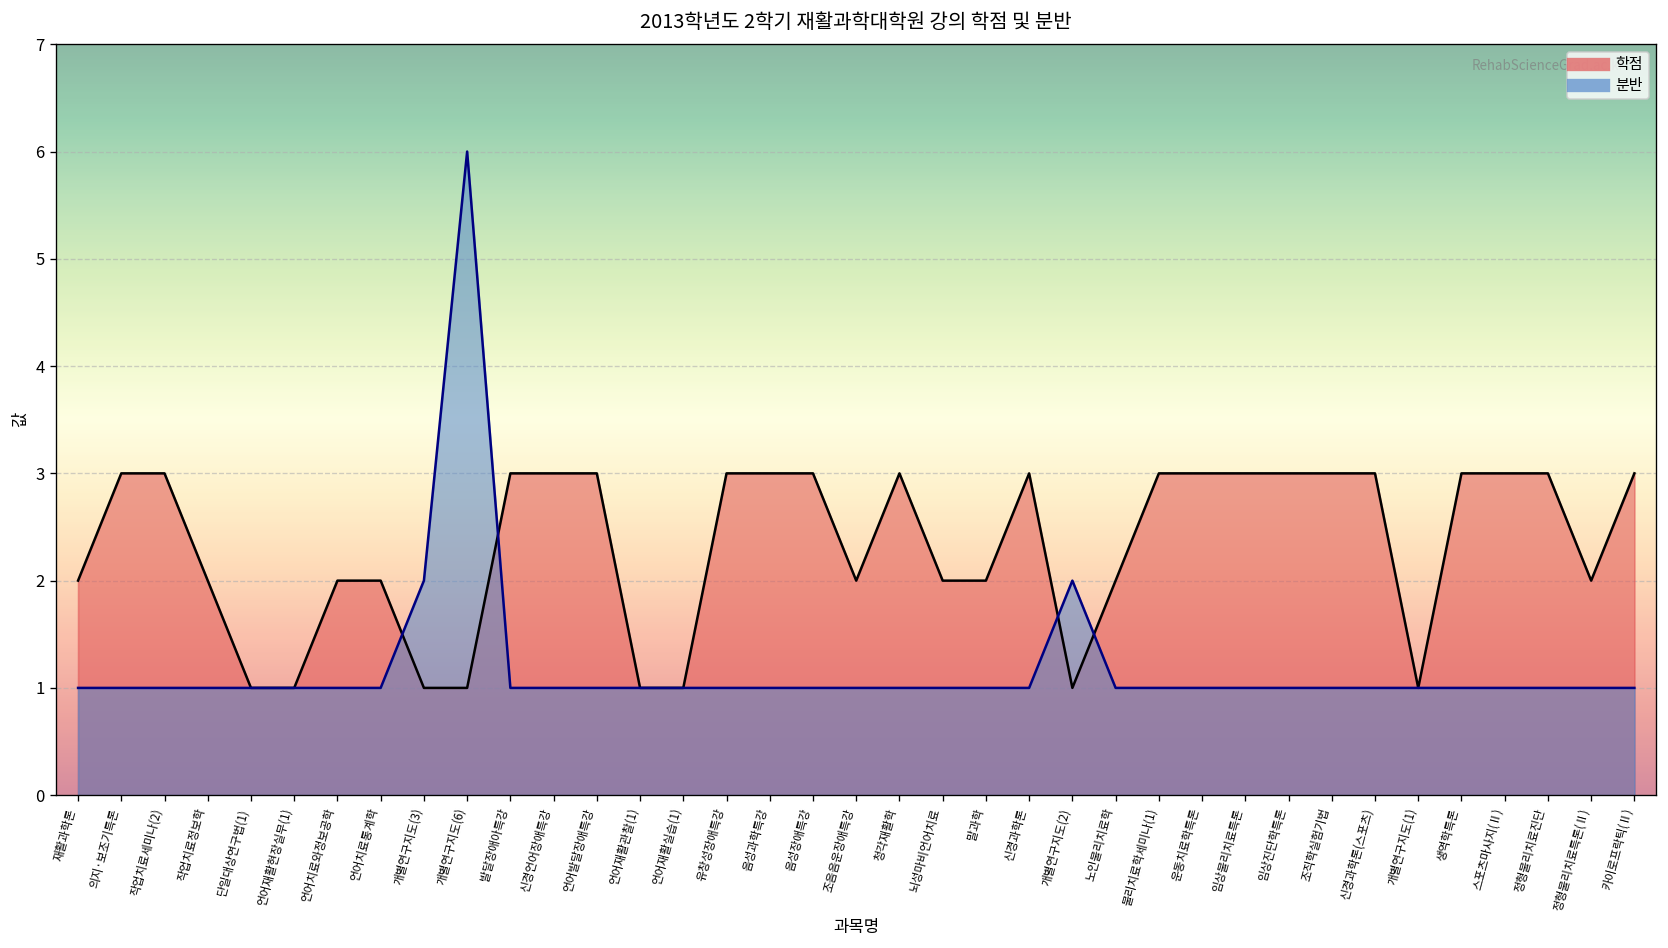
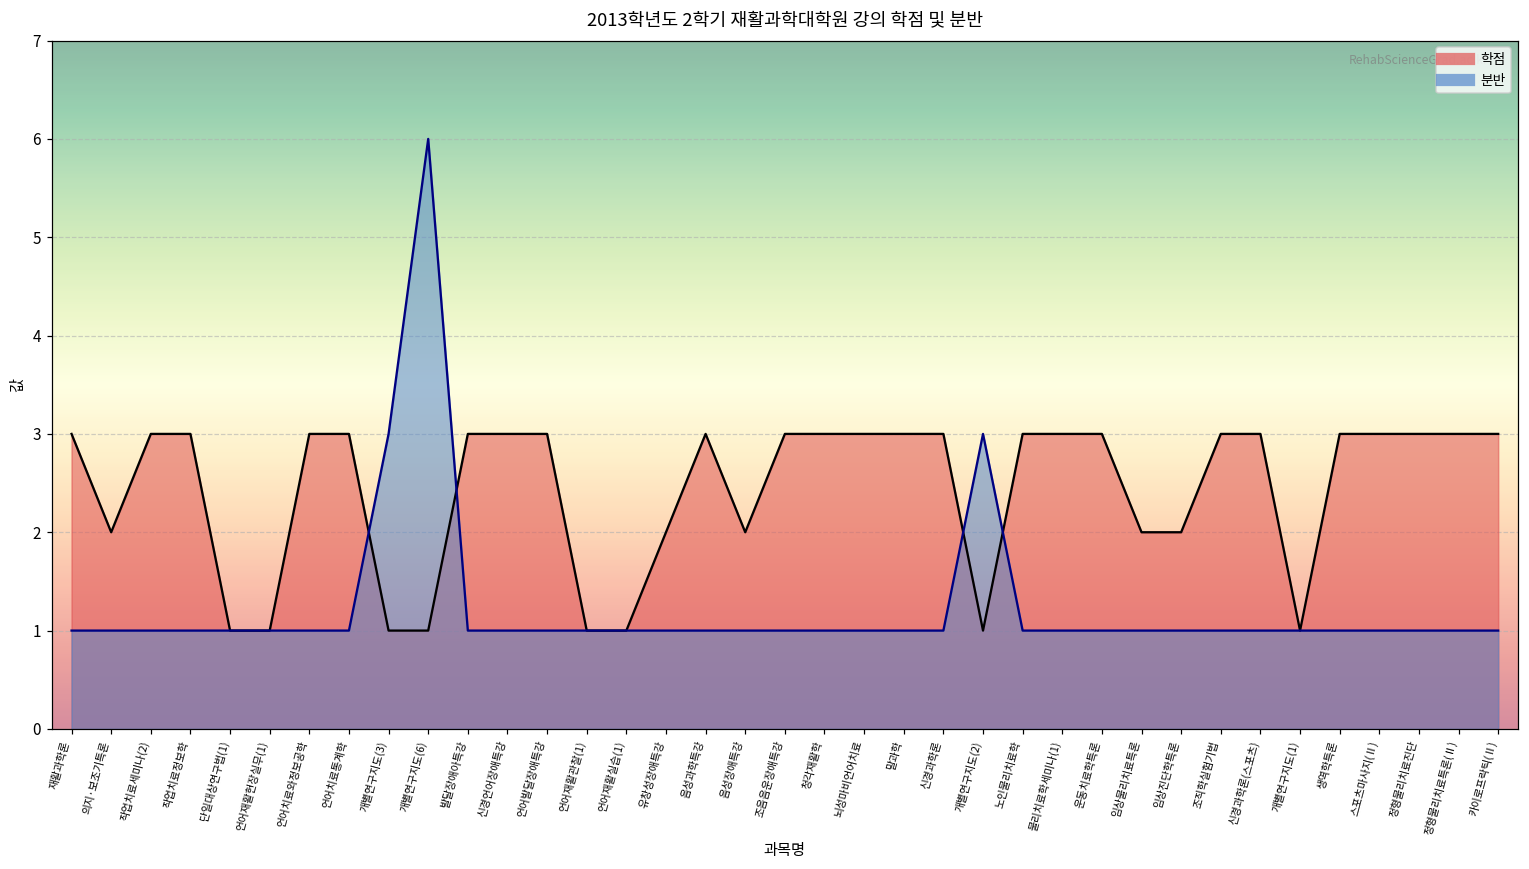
  {
    "학점": {
-     "재활과학론": 2,
-     "의지·보조기특론": 3,
+     "재활과학론": 3,
+     "의지·보조기특론": 2,
      "작업치료세미나(2)": 3,
-     "작업치료정보학": 2,
-     "언어치료와정보공학": 2,
-     "언어치료통계학": 2,
+     "작업치료정보학": 3,
+     "언어치료와정보공학": 3,
+     "언어치료통계학": 3,
      "개별연구지도(3)": 1,
      "개별연구지도(6)": 1,
      "발달장애아특강": 3,
      "신경언어장애특강": 3,
      "언어발달장애특강": 3,
-     "유창성장애특강": 3,
+     "유창성장애특강": 2,
      "음성과학특강": 3,
-     "음성장애특강": 3,
-     "조음음운장애특강": 2,
+     "음성장애특강": 2,
+     "조음음운장애특강": 3,
      "청각재활학": 3,
-     "뇌성마비언어치료": 2,
-     "말과학": 2,
+     "뇌성마비언어치료": 3,
+     "말과학": 3,
      "신경과학론": 3,
      "개별연구지도(2)": 1,
-     "노인물리치료학": 2,
+     "노인물리치료학": 3,
      "물리치료학세미나(1)": 3,
      "운동치료학특론": 3,
-     "임상물리치료특론": 3,
-     "임상진단학특론": 3,
+     "임상물리치료특론": 2,
+     "임상진단학특론": 2,
      "조직학실험기법": 3,
      "신경과학론(스포츠)": 3,
      "생역학특론": 3,
      "스포츠마사지(Ⅱ)": 3,
      "정형물리치료진단": 3,
-     "정형물리치료특론(Ⅱ)": 2,
+     "정형물리치료특론(Ⅱ)": 3,
      "카이로프락틱(Ⅱ)": 3
    },
    "분반": {
      "재활과학론": 1,
      "의지·보조기특론": 1,
      "작업치료세미나(2)": 1,
      "작업치료정보학": 1,
      "언어치료와정보공학": 1,
      "언어치료통계학": 1,
-     "개별연구지도(3)": 2,
+     "개별연구지도(3)": 3,
      "개별연구지도(6)": 6,
      "발달장애아특강": 1,
      "신경언어장애특강": 1,
      "언어발달장애특강": 1,
      "유창성장애특강": 1,
      "음성과학특강": 1,
      "음성장애특강": 1,
      "조음음운장애특강": 1,
      "청각재활학": 1,
      "뇌성마비언어치료": 1,
      "말과학": 1,
      "신경과학론": 1,
-     "개별연구지도(2)": 2,
+     "개별연구지도(2)": 3,
      "노인물리치료학": 1,
      "물리치료학세미나(1)": 1,
      "운동치료학특론": 1,
      "임상물리치료특론": 1,
      "임상진단학특론": 1,
      "조직학실험기법": 1,
      "신경과학론(스포츠)": 1,
      "생역학특론": 1,
      "스포츠마사지(Ⅱ)": 1,
      "정형물리치료진단": 1,
      "정형물리치료특론(Ⅱ)": 1,
      "카이로프락틱(Ⅱ)": 1
    }
  }
